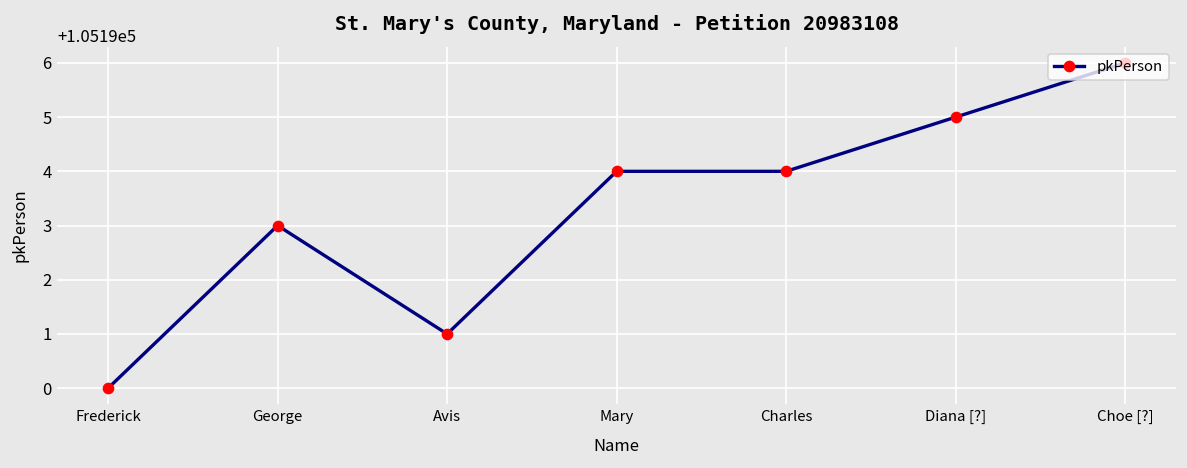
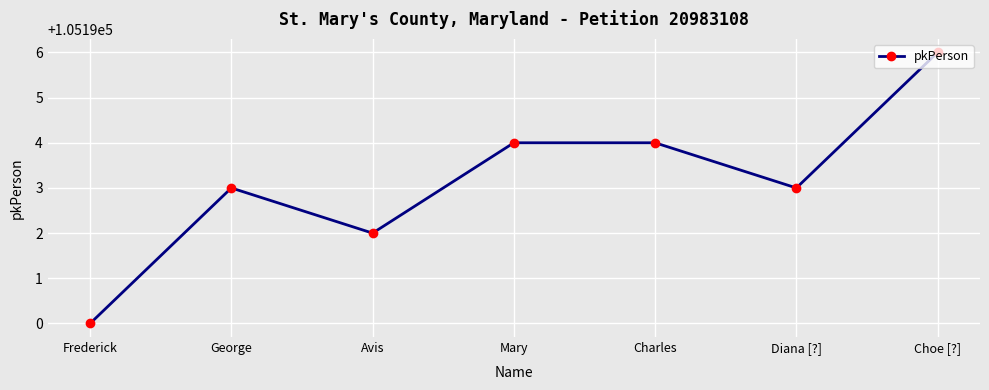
  {
    "Frederick": 105190,
    "George": 105193,
-   "Avis": 105191,
+   "Avis": 105192,
    "Mary": 105194,
    "Charles": 105194,
-   "Diana [?]": 105195
+   "Diana [?]": 105193
  }
